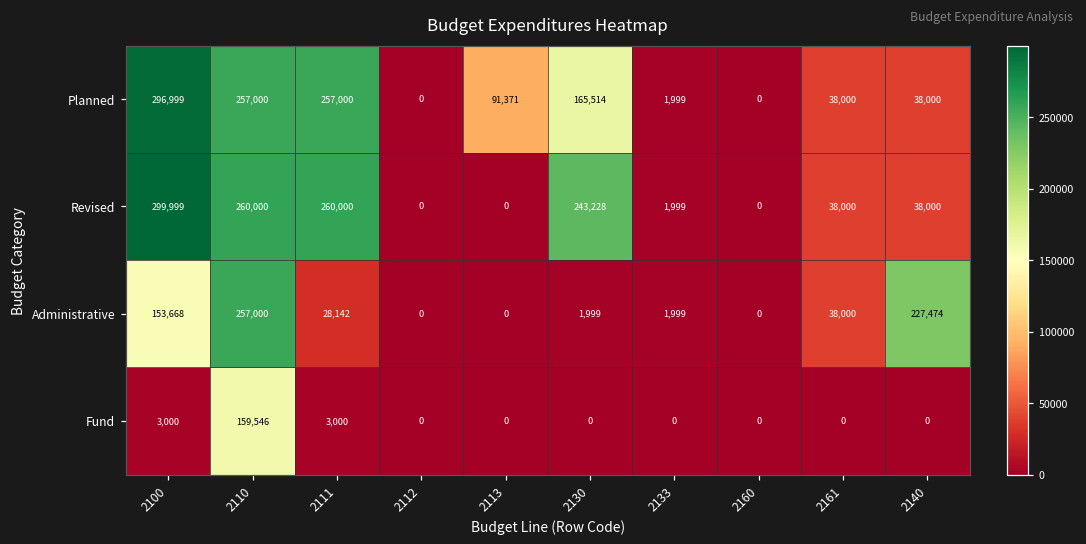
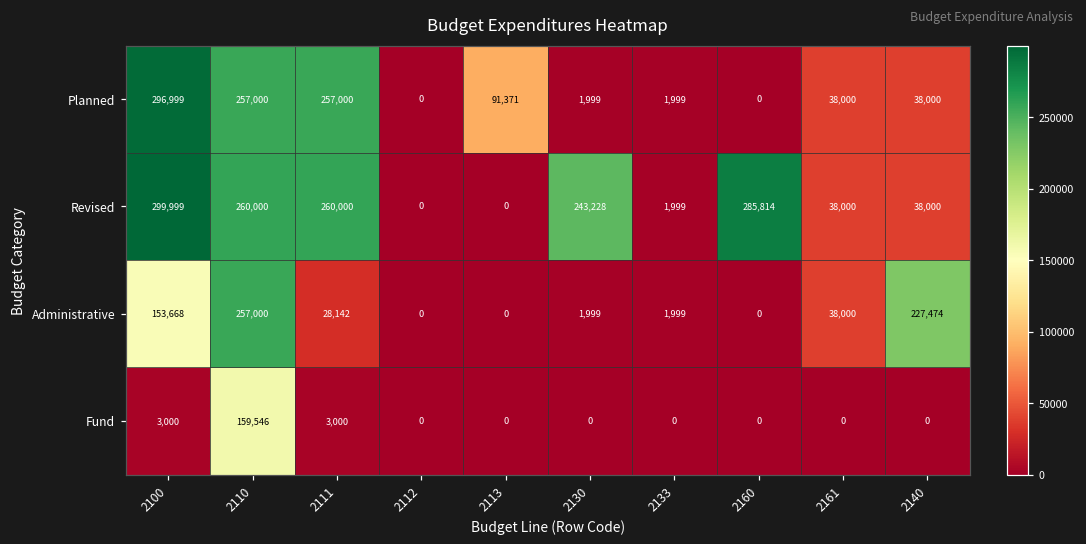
  {
    "Planned": {
      "2100": "296,999",
      "2110": "257,000",
      "2111": "257,000",
      "2112": "0",
      "2113": "91,371",
-     "2130": "165,514",
+     "2130": "1,999",
      "2133": "1,999",
      "2160": "0",
      "2161": "38,000",
      "2140": "38,000"
    },
    "Revised": {
      "2100": "299,999",
      "2110": "260,000",
      "2111": "260,000",
      "2112": "0",
      "2113": "0",
      "2130": "243,228",
      "2133": "1,999",
-     "2160": "0",
+     "2160": "285,814",
      "2161": "38,000",
      "2140": "38,000"
    },
    "Administrative": {
      "2100": "153,668",
      "2110": "257,000",
      "2111": "28,142",
      "2112": "0",
      "2113": "0",
      "2130": "1,999",
      "2133": "1,999",
      "2160": "0",
      "2161": "38,000",
      "2140": "227,474"
    },
    "Fund": {
      "2100": "3,000",
      "2110": "159,546",
      "2111": "3,000",
      "2112": "0",
      "2113": "0",
      "2130": "0",
      "2133": "0",
      "2160": "0",
      "2161": "0",
      "2140": "0"
    }
  }
